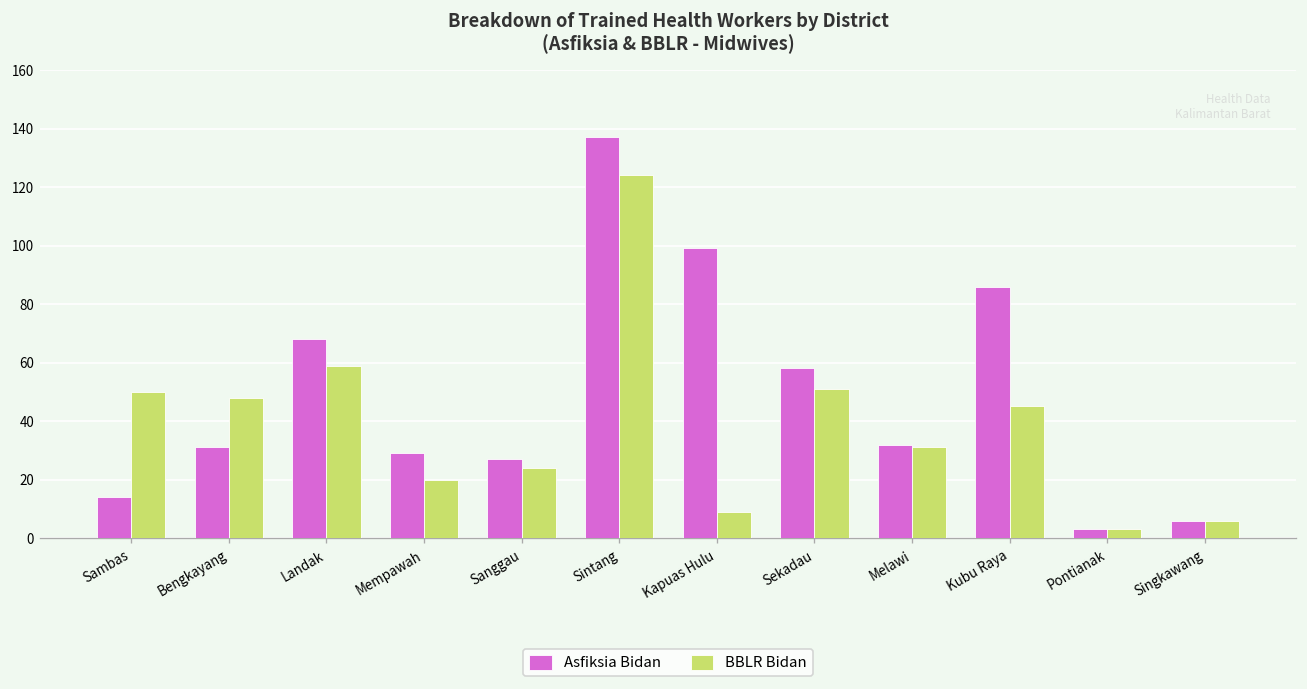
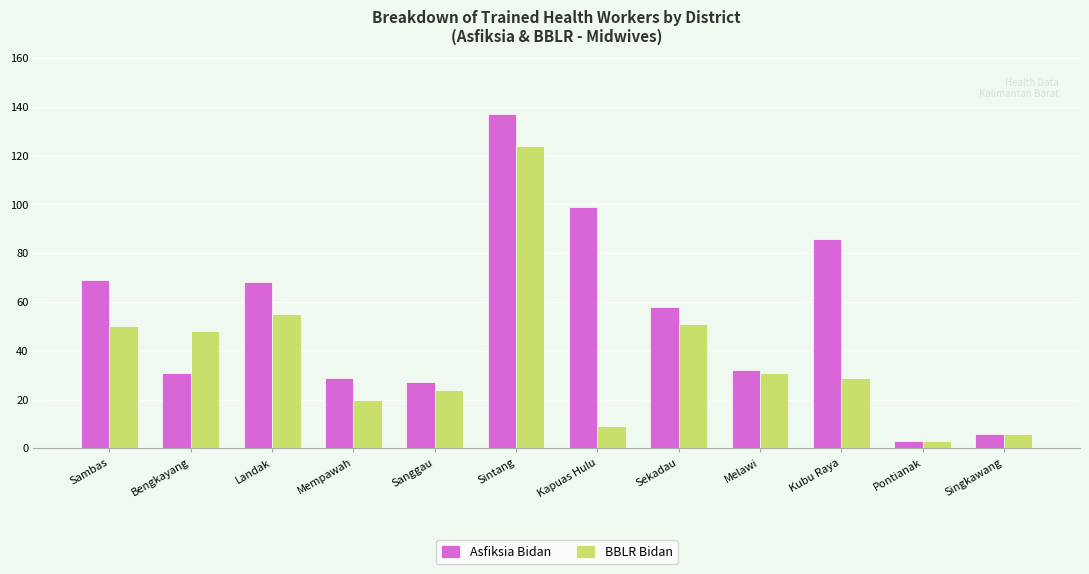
  {
    "Asfiksia Bidan": {
-     "Sambas": 14,
+     "Sambas": 69,
      "Bengkayang": 31,
      "Landak": 68,
      "Mempawah": 29,
      "Sanggau": 27,
      "Sintang": 137,
      "Kapuas Hulu": 99,
      "Sekadau": 58,
      "Melawi": 32,
      "Kubu Raya": 86,
      "Pontianak": 3,
      "Singkawang": 6
    },
    "BBLR Bidan": {
      "Sambas": 50,
      "Bengkayang": 48,
-     "Landak": 59,
+     "Landak": 55,
      "Mempawah": 20,
      "Sanggau": 24,
      "Sintang": 124,
      "Kapuas Hulu": 9,
      "Sekadau": 51,
      "Melawi": 31,
-     "Kubu Raya": 45,
+     "Kubu Raya": 29,
      "Pontianak": 3,
      "Singkawang": 6
    }
  }
